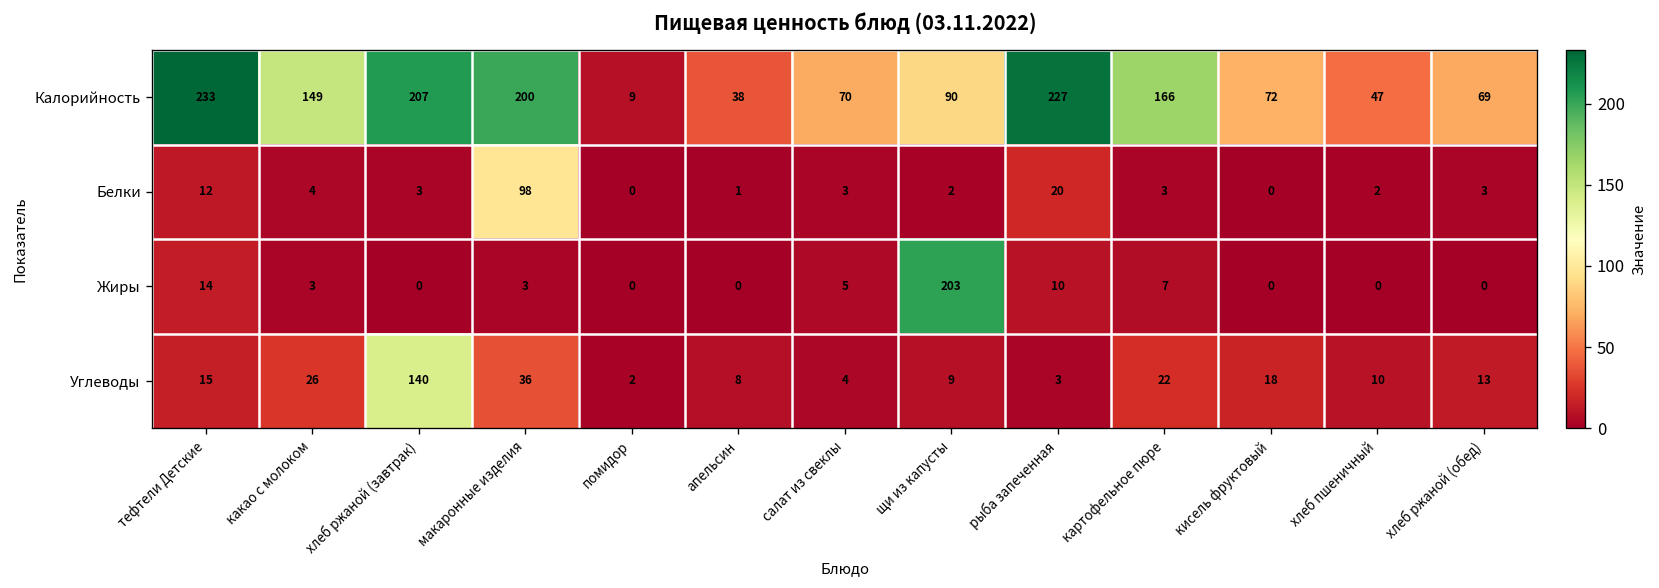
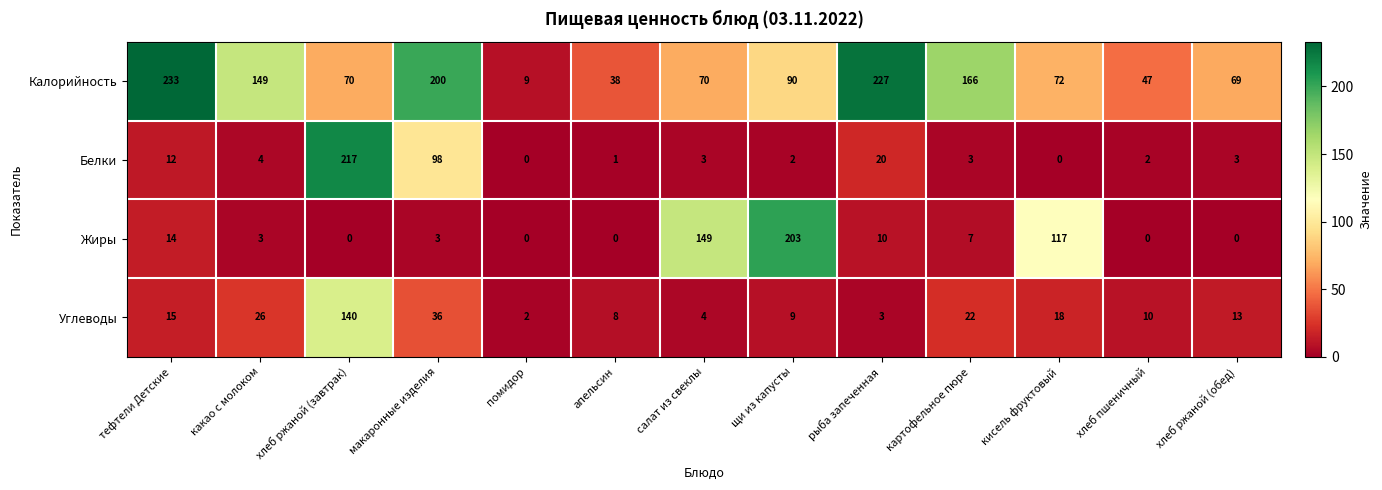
  {
    "Калорийность": {
      "тефтели Детские": 233,
      "какао с молоком": 149,
-     "хлеб ржаной (завтрак)": 207,
+     "хлеб ржаной (завтрак)": 70,
      "макаронные изделия": 200,
      "помидор": 9,
      "апельсин": 38,
      "салат из свеклы": 70,
      "щи из капусты": 90,
      "рыба запеченная": 227,
      "картофельное пюре": 166,
      "кисель фруктовый": 72,
      "хлеб пшеничный": 47,
      "хлеб ржаной (обед)": 69
    },
    "Белки": {
      "тефтели Детские": 12,
      "какао с молоком": 4,
-     "хлеб ржаной (завтрак)": 3,
+     "хлеб ржаной (завтрак)": 217,
      "макаронные изделия": 98,
      "помидор": 0,
      "апельсин": 1,
      "салат из свеклы": 3,
      "щи из капусты": 2,
      "рыба запеченная": 20,
      "картофельное пюре": 3,
      "кисель фруктовый": 0,
      "хлеб пшеничный": 2,
      "хлеб ржаной (обед)": 3
    },
    "Жиры": {
      "тефтели Детские": 14,
      "какао с молоком": 3,
      "хлеб ржаной (завтрак)": 0,
      "макаронные изделия": 3,
      "помидор": 0,
      "апельсин": 0,
-     "салат из свеклы": 5,
+     "салат из свеклы": 149,
      "щи из капусты": 203,
      "рыба запеченная": 10,
      "картофельное пюре": 7,
-     "кисель фруктовый": 0,
+     "кисель фруктовый": 117,
      "хлеб пшеничный": 0,
      "хлеб ржаной (обед)": 0
    },
    "Углеводы": {
      "тефтели Детские": 15,
      "какао с молоком": 26,
      "хлеб ржаной (завтрак)": 140,
      "макаронные изделия": 36,
      "помидор": 2,
      "апельсин": 8,
      "салат из свеклы": 4,
      "щи из капусты": 9,
      "рыба запеченная": 3,
      "картофельное пюре": 22,
      "кисель фруктовый": 18,
      "хлеб пшеничный": 10,
      "хлеб ржаной (обед)": 13
    }
  }
